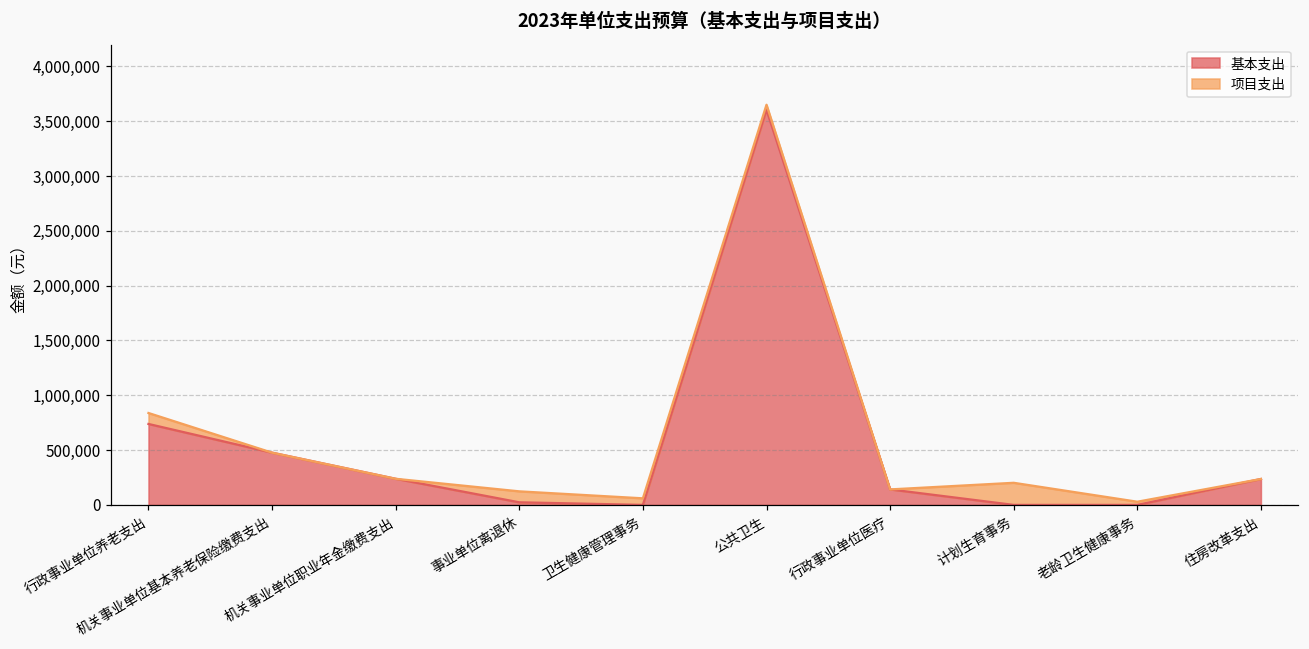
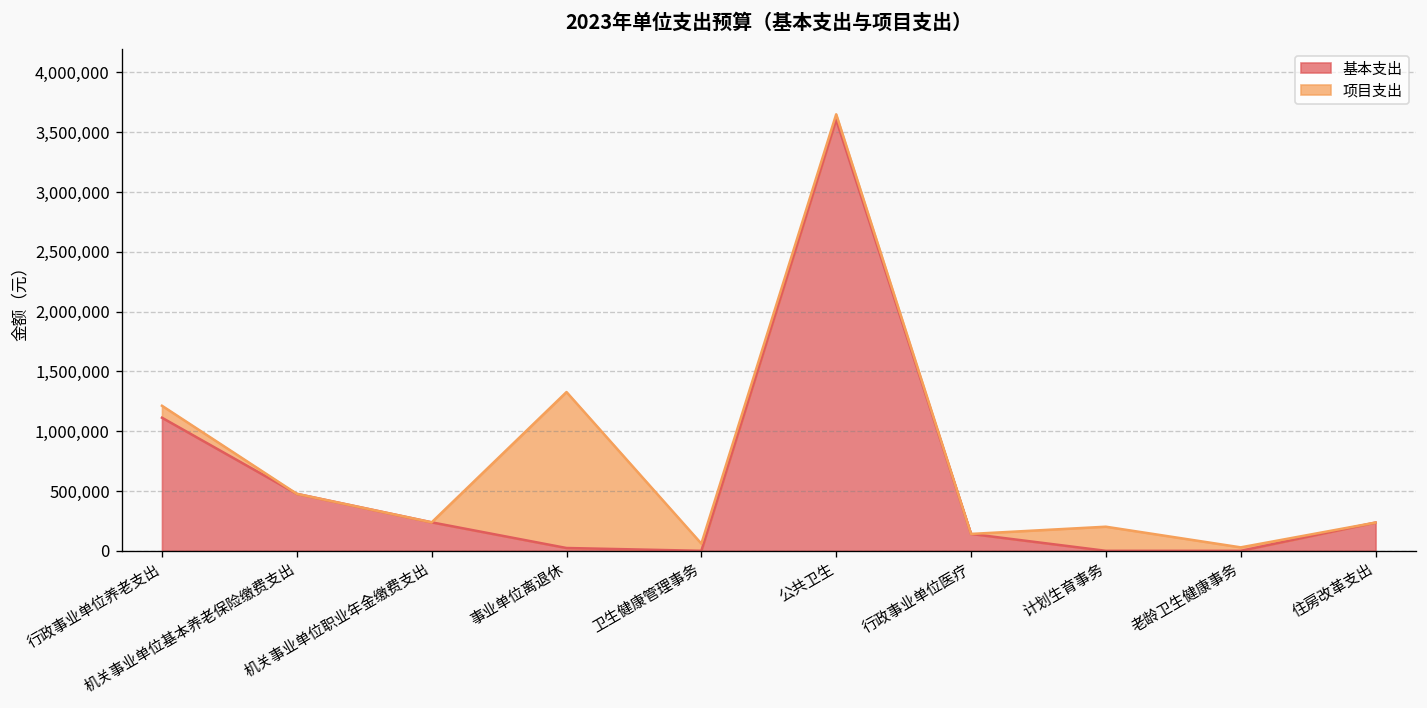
  {
    "基本支出": {
-     "行政事业单位养老支出": "700,000",
+     "行政事业单位养老支出": "1,100,000",
      "事业单位离退休": "0",
      "卫生健康管理事务": "0",
      "公共卫生": "3,600,000",
      "计划生育事务": "0",
      "老龄卫生健康事务": "0"
    },
    "项目支出": {
      "行政事业单位养老支出": "100,000",
-     "事业单位离退休": "100,000",
+     "事业单位离退休": "1,300,000",
      "卫生健康管理事务": "100,000",
      "公共卫生": "0",
      "计划生育事务": "200,000",
      "老龄卫生健康事务": "0"
    }
  }
